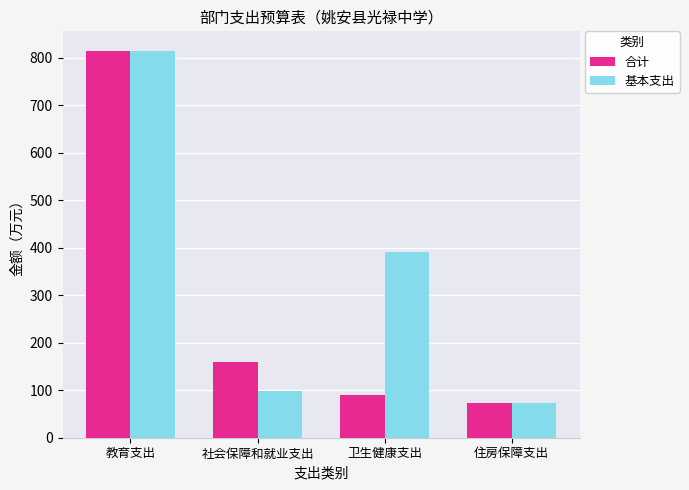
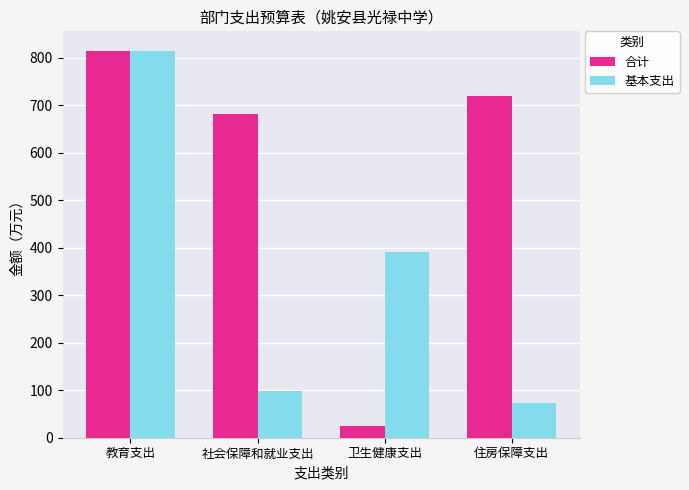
  {
    "合计": {
      "教育支出": 810,
-     "社会保障和就业支出": 160,
-     "卫生健康支出": 90,
-     "住房保障支出": 70
+     "社会保障和就业支出": 680,
+     "卫生健康支出": 30,
+     "住房保障支出": 720
    },
    "基本支出": {
      "教育支出": 810,
      "社会保障和就业支出": 100,
      "卫生健康支出": 390,
      "住房保障支出": 70
    }
  }
